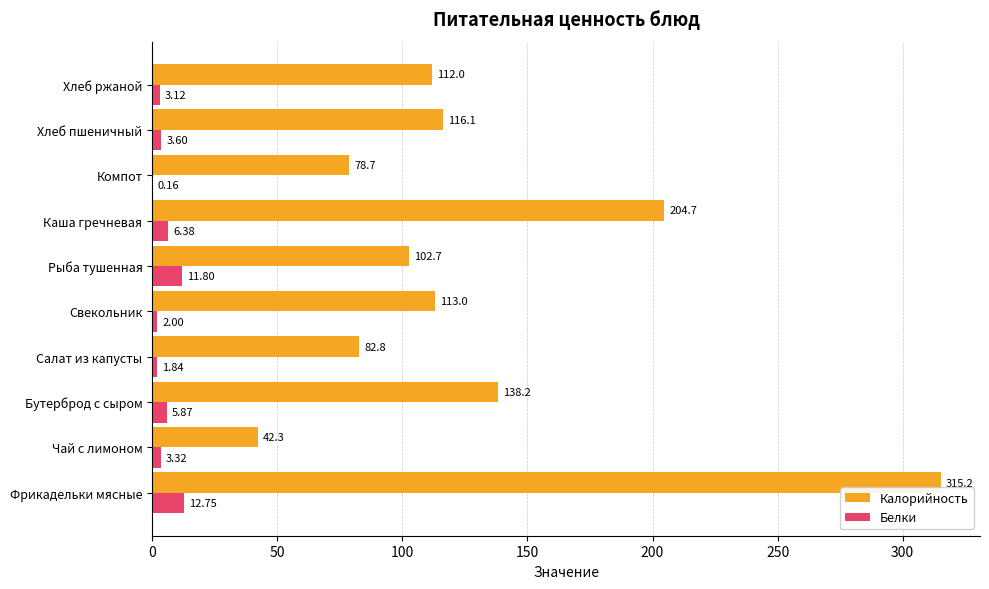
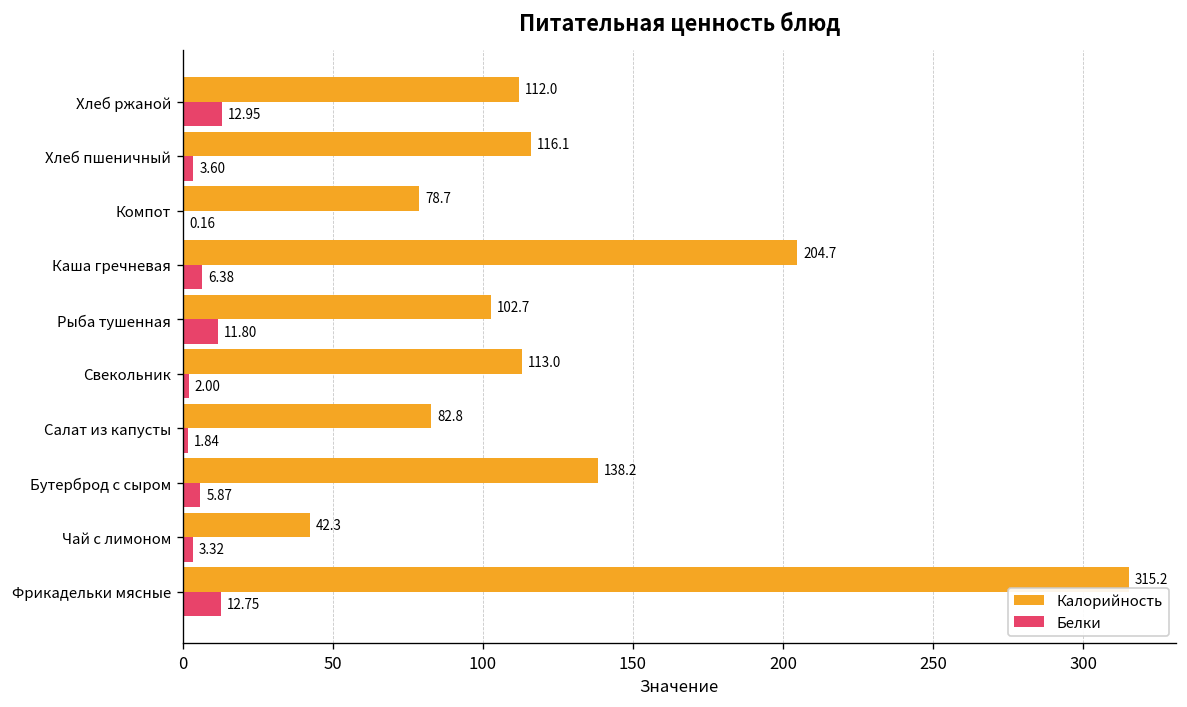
  {
    "Калорийность": {
      "Хлеб ржаной": 112.0,
      "Хлеб пшеничный": 116.1,
      "Компот": 78.7,
      "Каша гречневая": 204.7,
      "Рыба тушенная": 102.7,
      "Свекольник": 113.0,
      "Салат из капусты": 82.8,
      "Бутерброд с сыром": 138.2,
      "Чай с лимоном": 42.3
    },
    "Белки": {
-     "Хлеб ржаной": 3.12,
+     "Хлеб ржаной": 12.95,
      "Хлеб пшеничный": 3.60,
      "Компот": 0.16,
      "Каша гречневая": 6.38,
      "Рыба тушенная": 11.80,
      "Свекольник": 2.00,
      "Салат из капусты": 1.84,
      "Бутерброд с сыром": 5.87,
      "Чай с лимоном": 3.32,
      "Фрикадельки мясные": 12.75
    }
  }
